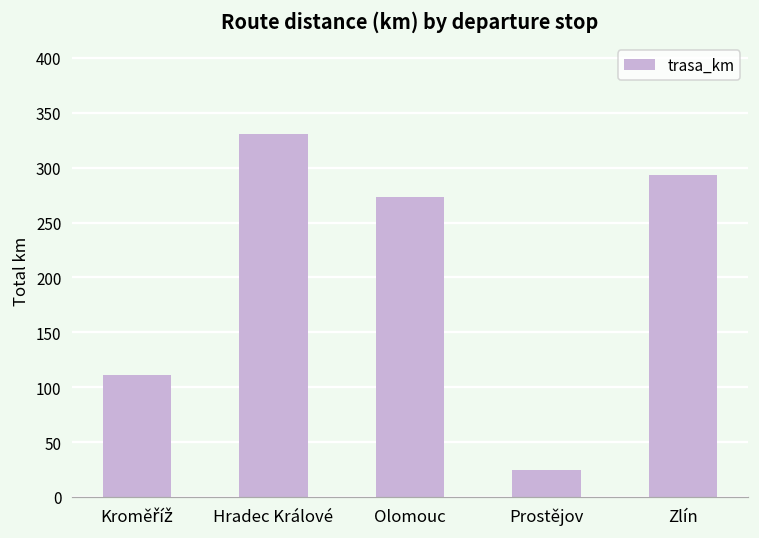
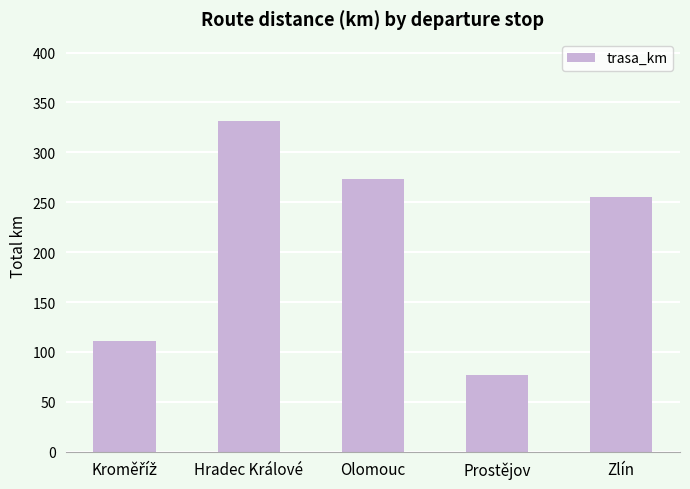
  {
    "Kroměříž": 110,
    "Hradec Králové": 330,
    "Olomouc": 270,
-   "Prostějov": 30,
-   "Zlín": 290
+   "Prostějov": 80,
+   "Zlín": 260
  }
